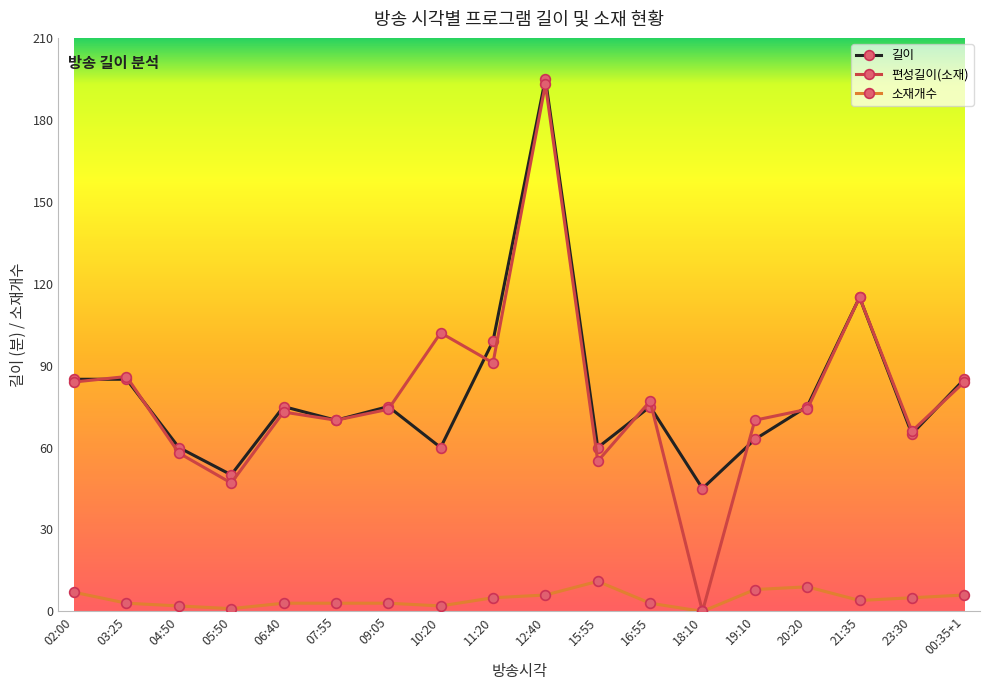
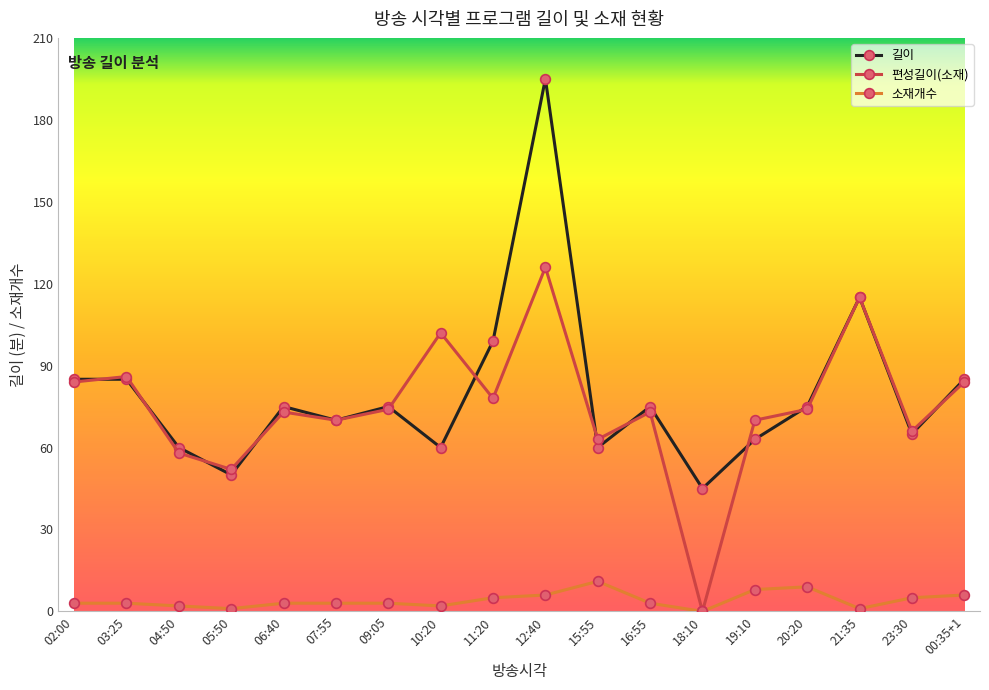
  {
    "길이": {
      "02:00": 85,
      "03:25": 85,
      "04:50": 60,
      "05:50": 50,
      "06:40": 75,
      "09:05": 75,
      "10:20": 60,
      "11:20": 99,
      "12:40": 195,
      "15:55": 60,
      "16:55": 75,
      "18:10": 45,
      "19:10": 63,
      "20:20": 75,
      "23:30": 65,
      "00:35+1": 85
    },
    "편성길이(소재)": {
      "02:00": 84,
      "03:25": 86,
      "04:50": 58,
-     "05:50": 47,
+     "05:50": 52,
      "06:40": 73,
      "09:05": 74,
      "10:20": 102,
-     "11:20": 91,
-     "12:40": 193,
-     "15:55": 55,
-     "16:55": 77,
+     "11:20": 78,
+     "12:40": 126,
+     "15:55": 63,
+     "16:55": 73,
      "19:10": 70,
      "20:20": 74,
      "23:30": 66,
      "00:35+1": 84
    },
    "소재개수": {
-     "02:00": 7,
+     "02:00": 3,
      "03:25": 3,
      "04:50": 2,
      "05:50": 1,
      "06:40": 3,
      "07:55": 3,
      "09:05": 3,
      "10:20": 2,
      "11:20": 5,
      "12:40": 6,
      "15:55": 11,
      "16:55": 3,
      "19:10": 8,
      "20:20": 9,
-     "21:35": 4,
+     "21:35": 1,
      "23:30": 5,
      "00:35+1": 6
    }
  }
